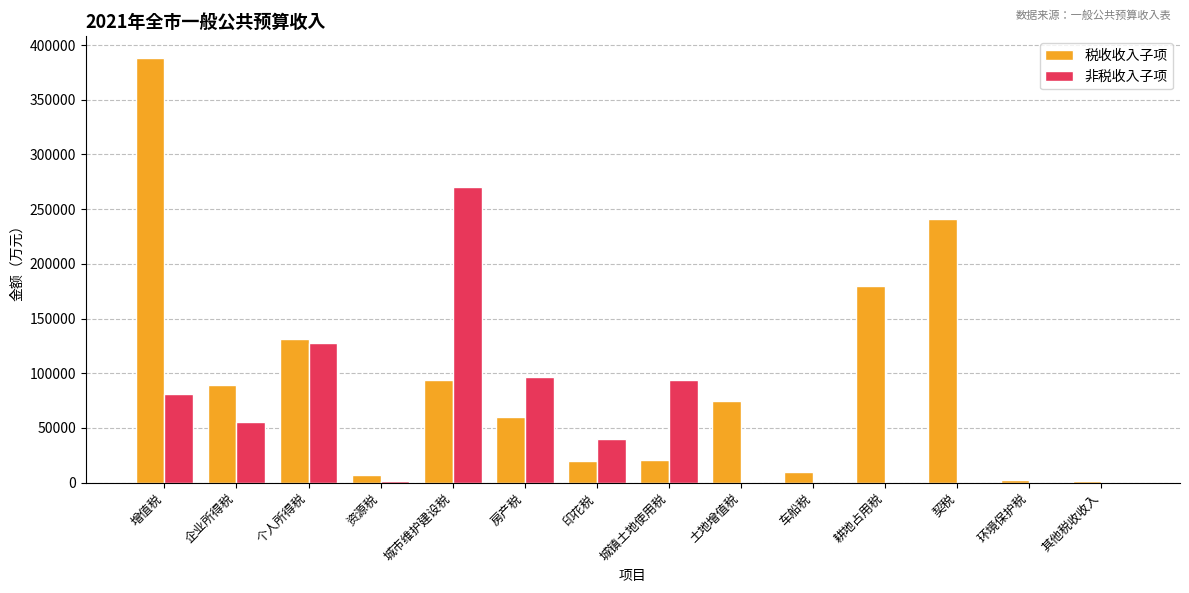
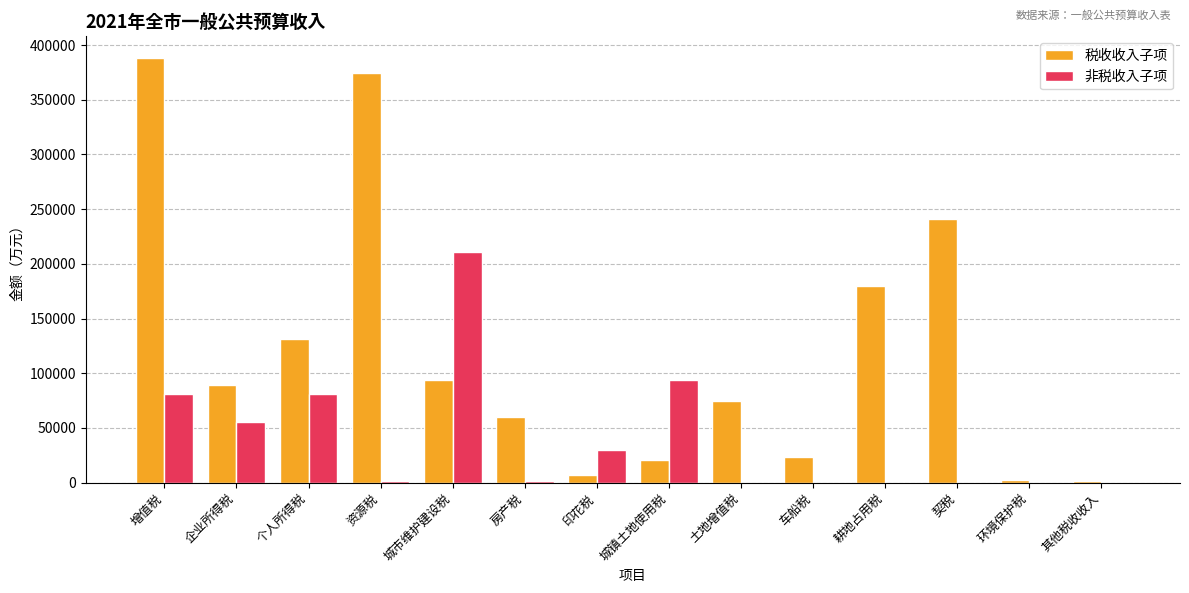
  {
    "税收收入子项": {
      "增值税": 389000,
      "企业所得税": 89000,
      "个人所得税": 131000,
-     "资源税": 7000,
+     "资源税": 375000,
      "城市维护建设税": 93000,
      "房产税": 60000,
-     "印花税": 19000,
+     "印花税": 7000,
      "城镇土地使用税": 21000,
      "土地增值税": 74000,
-     "车船税": 10000,
+     "车船税": 23000,
      "耕地占用税": 180000,
      "契税": 241000,
      "环境保护税": 2000
    },
    "非税收入子项": {
      "增值税": 81000,
      "企业所得税": 55000,
-     "个人所得税": 127000,
-     "城市维护建设税": 270000,
-     "房产税": 96000,
-     "印花税": 40000,
+     "个人所得税": 81000,
+     "城市维护建设税": 211000,
+     "房产税": 2000,
+     "印花税": 29000,
      "城镇土地使用税": 94000,
      "土地增值税": 0,
      "车船税": 0,
      "耕地占用税": 0,
      "契税": 0,
      "环境保护税": 0,
      "其他税收收入": 0
    }
  }
